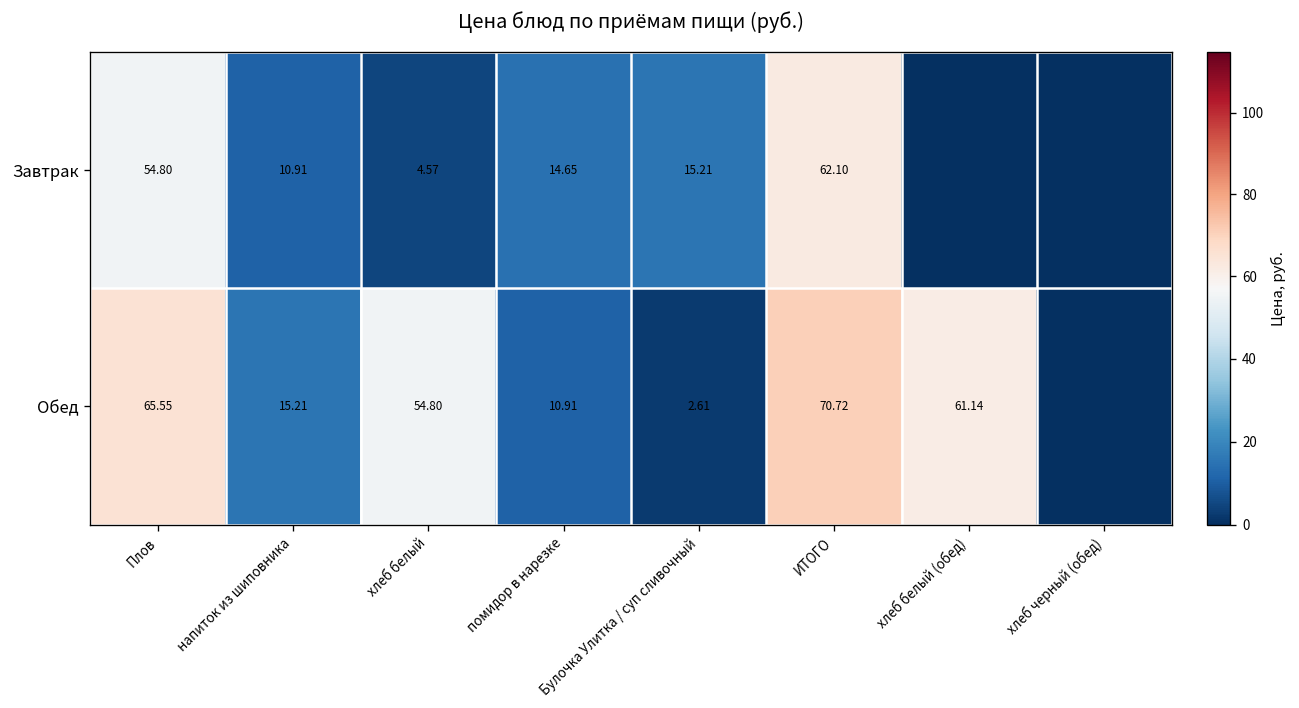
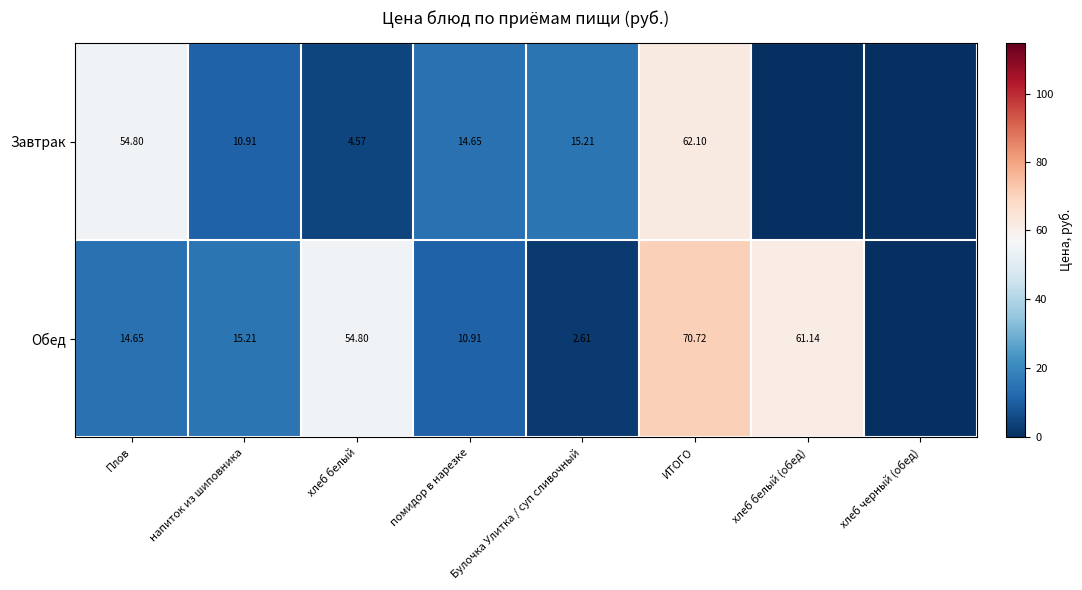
  {
    "Завтрак": {
      "Плов": 54.80,
      "напиток из шиповника": 10.91,
      "хлеб белый": 4.57,
      "помидор в нарезке": 14.65,
      "Булочка Улитка / суп сливочный": 15.21,
      "ИТОГО": 62.10
    },
    "Обед": {
-     "Плов": 65.55,
+     "Плов": 14.65,
      "напиток из шиповника": 15.21,
      "хлеб белый": 54.80,
      "помидор в нарезке": 10.91,
      "Булочка Улитка / суп сливочный": 2.61,
      "ИТОГО": 70.72,
      "хлеб белый (обед)": 61.14
    }
  }
